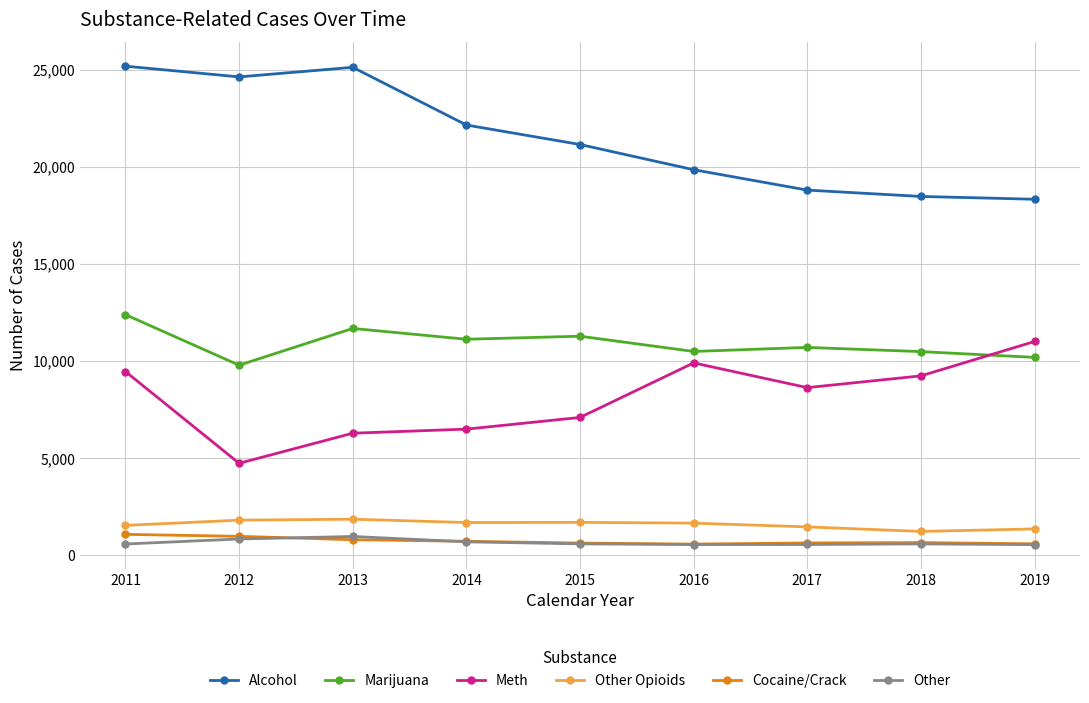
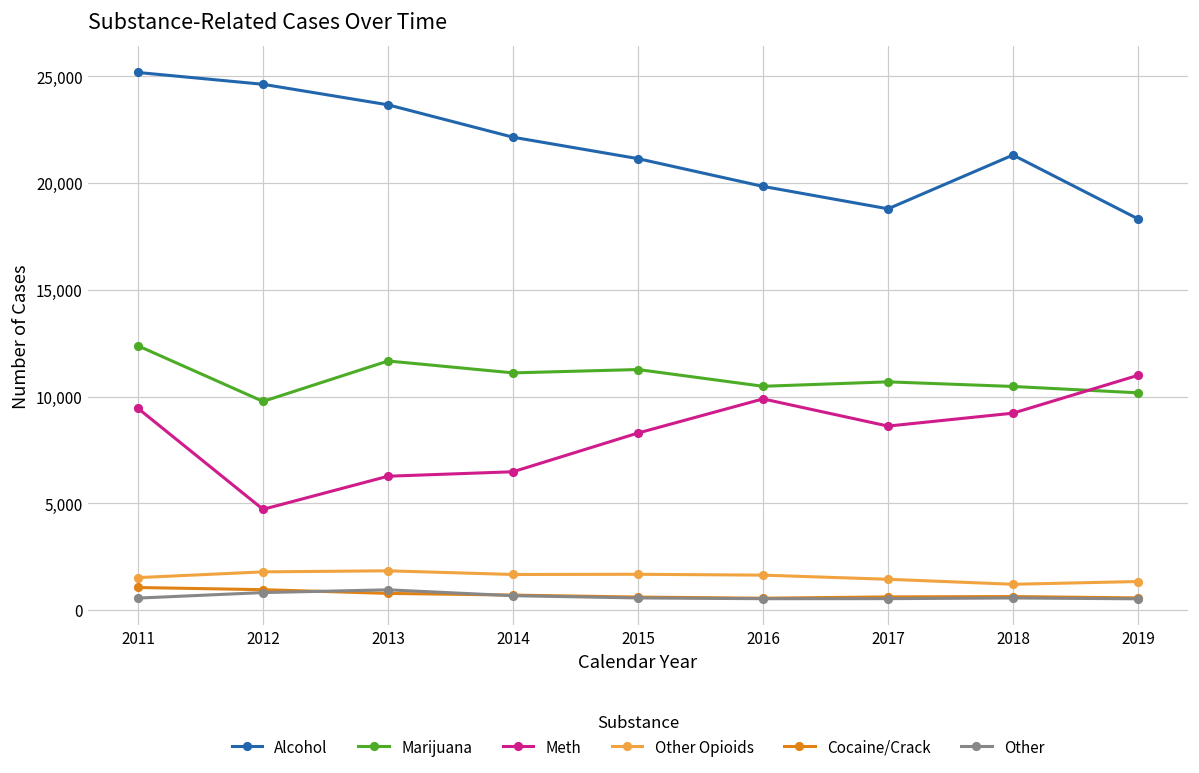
  {
    "Alcohol": {
      "2011": "25,200",
      "2012": "24,600",
-     "2013": "25,100",
+     "2013": "23,700",
      "2014": "22,100",
      "2015": "21,100",
      "2016": "19,800",
      "2017": "18,800",
-     "2018": "18,500",
+     "2018": "21,300",
      "2019": "18,300"
    },
    "Marijuana": {
      "2011": "12,400",
      "2012": "9,800",
      "2013": "11,700",
      "2014": "11,100",
      "2015": "11,300",
      "2016": "10,500",
      "2017": "10,700",
      "2018": "10,500",
      "2019": "10,200"
    },
    "Meth": {
      "2011": "9,400",
      "2012": "4,700",
      "2013": "6,300",
      "2014": "6,500",
-     "2015": "7,100",
+     "2015": "8,300",
      "2016": "9,900",
      "2017": "8,600",
      "2018": "9,200",
      "2019": "11,000"
    },
    "Other": {
      "2011": "600",
      "2012": "800",
      "2013": "1,000"
    }
  }
